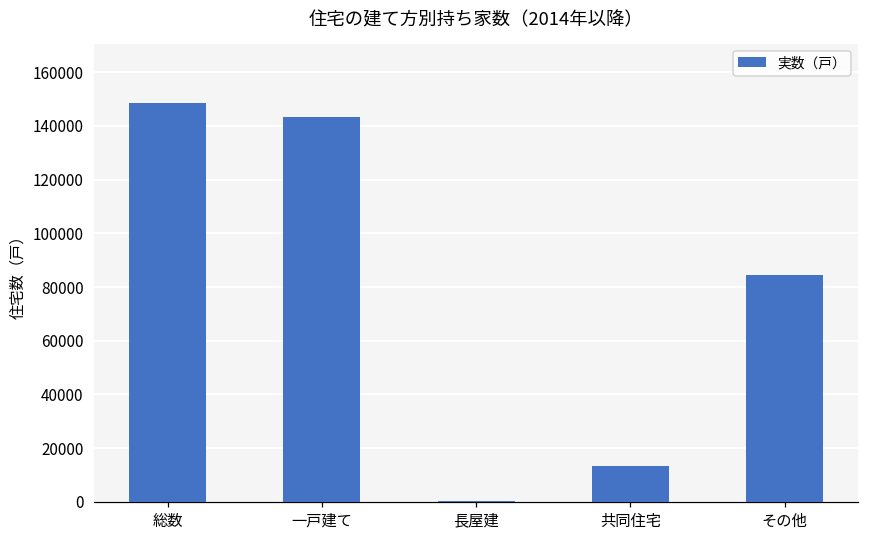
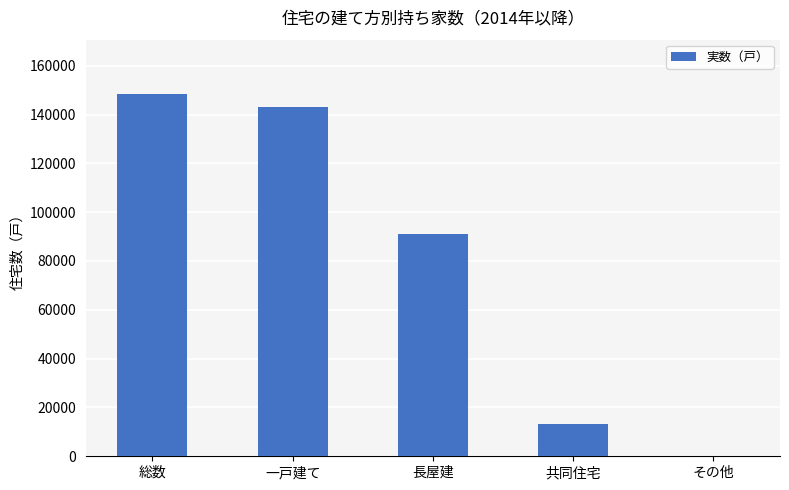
  {
    "総数": 148000,
    "一戸建て": 143000,
-   "長屋建": 0,
+   "長屋建": 91000,
    "共同住宅": 13000,
-   "その他": 85000
+   "その他": 0
  }
